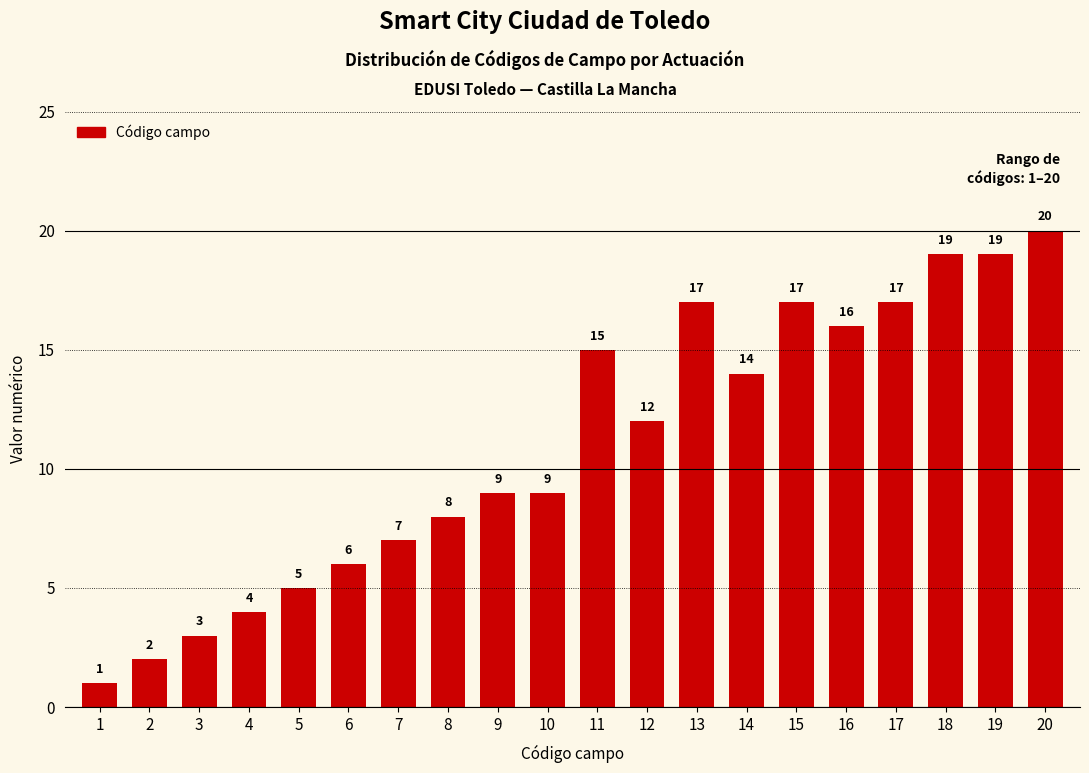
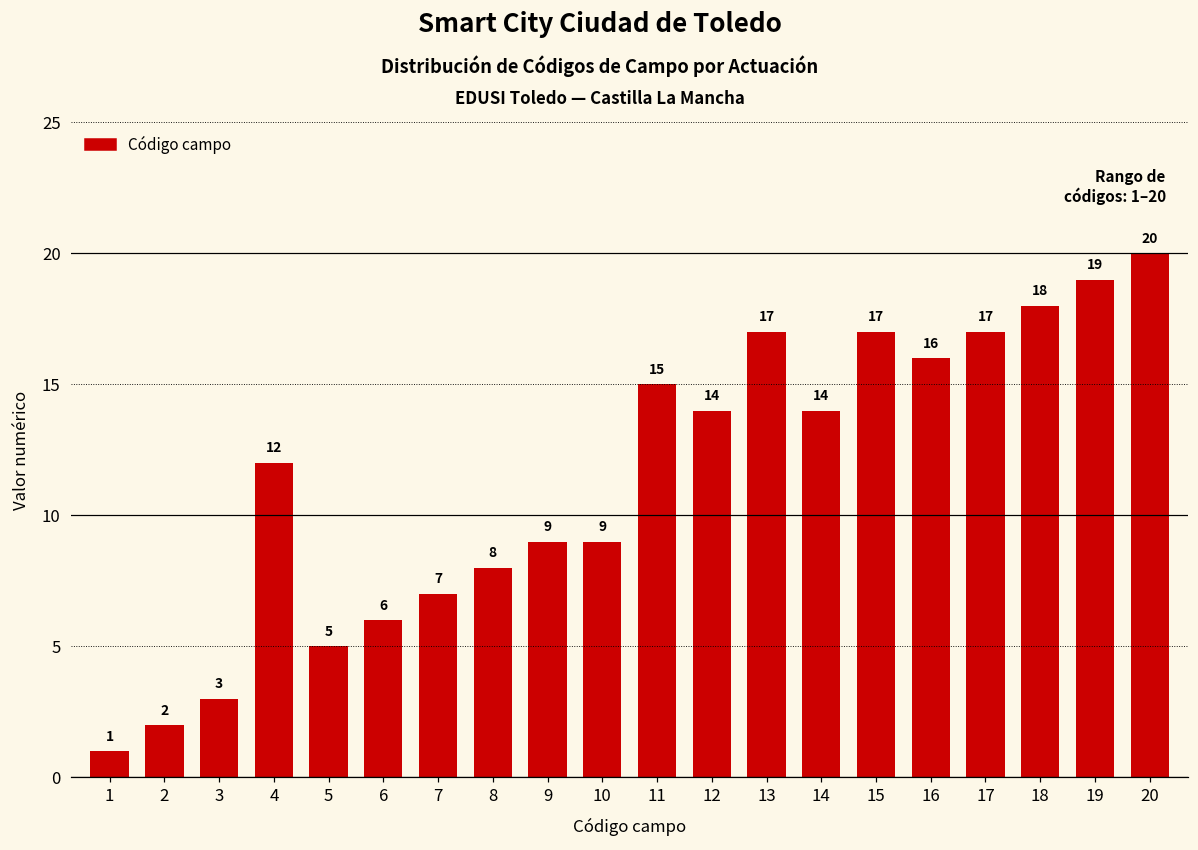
  {
    "1": 1,
    "2": 2,
    "3": 3,
-   "4": 4,
+   "4": 12,
    "5": 5,
    "6": 6,
    "7": 7,
    "8": 8,
    "9": 9,
    "10": 9,
    "11": 15,
-   "12": 12,
+   "12": 14,
    "13": 17,
    "14": 14,
    "15": 17,
    "16": 16,
    "17": 17,
-   "18": 19,
+   "18": 18,
    "19": 19,
    "20": 20
  }
